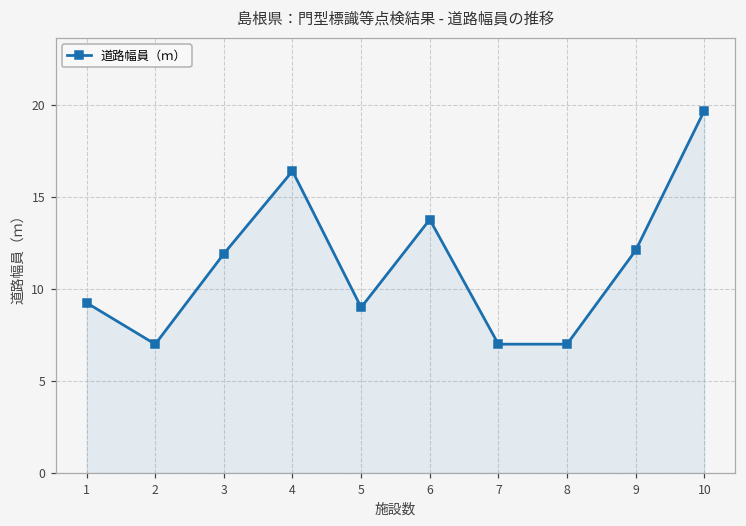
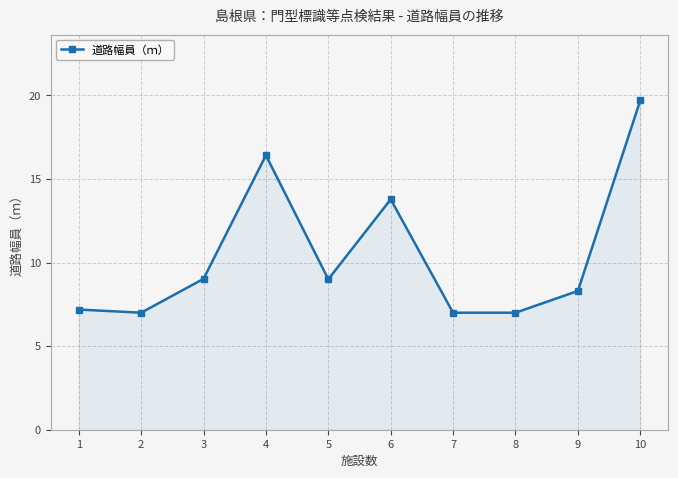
  {
-   "1": 9.3,
+   "1": 7.2,
    "2": 7.0,
-   "3": 11.9,
+   "3": 9.0,
    "4": 16.4,
    "5": 9.0,
    "6": 13.8,
    "7": 7.0,
    "8": 7.0,
-   "9": 12.1,
+   "9": 8.3,
    "10": 19.7
  }
